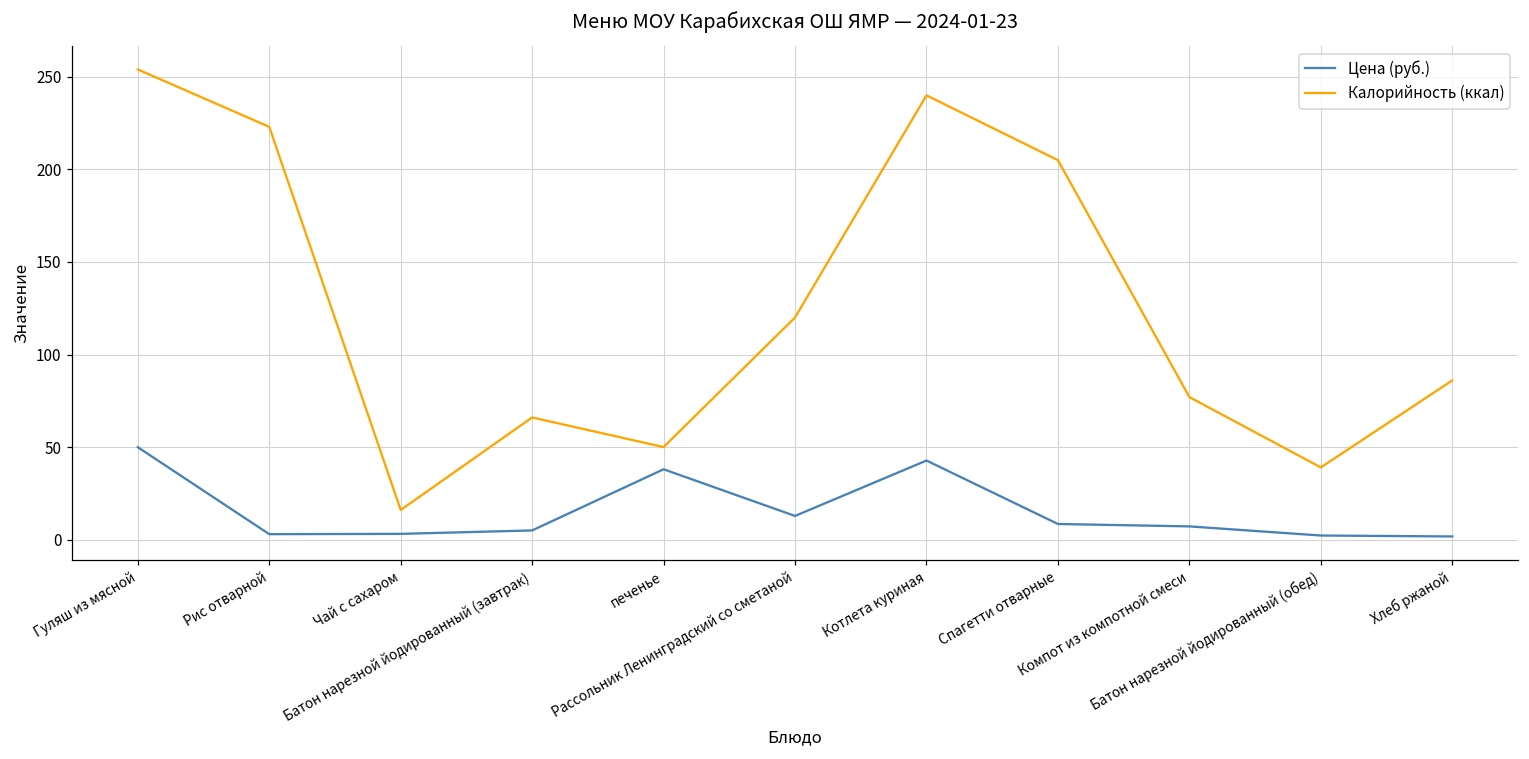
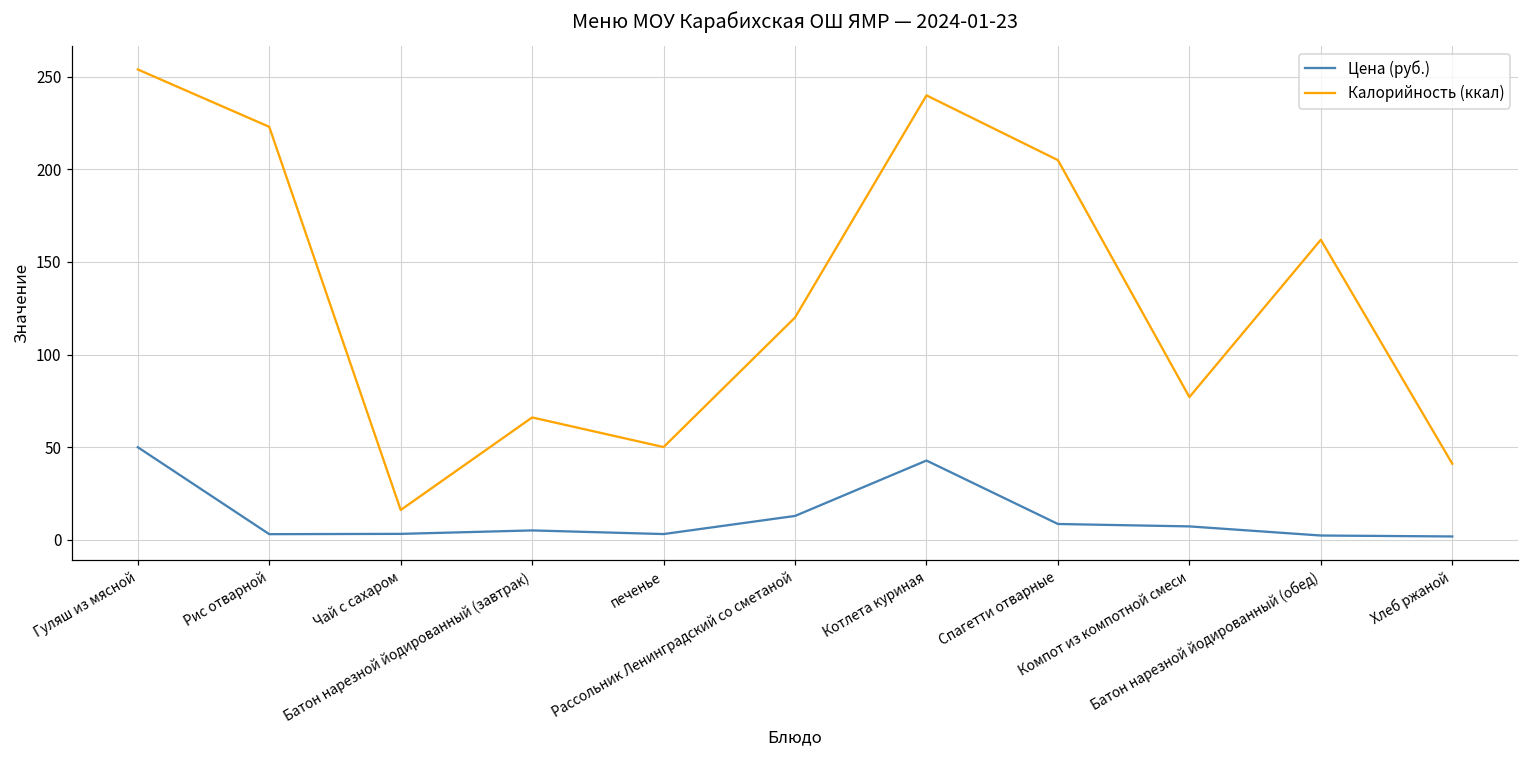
  {
    "Цена (руб.)": {
      "Гуляш из мясной": 50,
      "Рис отварной": 3,
      "Чай с сахаром": 3,
      "Батон нарезной йодированный (завтрак)": 5,
-     "печенье": 38,
+     "печенье": 3,
      "Рассольник Ленинградский со сметаной": 13,
      "Котлета куриная": 43,
      "Спагетти отварные": 8,
      "Компот из компотной смеси": 7,
      "Батон нарезной йодированный (обед)": 2,
      "Хлеб ржаной": 2
    },
    "Калорийность (ккал)": {
      "Гуляш из мясной": 254,
      "Рис отварной": 223,
      "Чай с сахаром": 16,
      "Батон нарезной йодированный (завтрак)": 66,
      "печенье": 50,
      "Рассольник Ленинградский со сметаной": 120,
      "Котлета куриная": 240,
      "Спагетти отварные": 205,
      "Компот из компотной смеси": 77,
-     "Батон нарезной йодированный (обед)": 39,
-     "Хлеб ржаной": 86
+     "Батон нарезной йодированный (обед)": 162,
+     "Хлеб ржаной": 41
    }
  }
